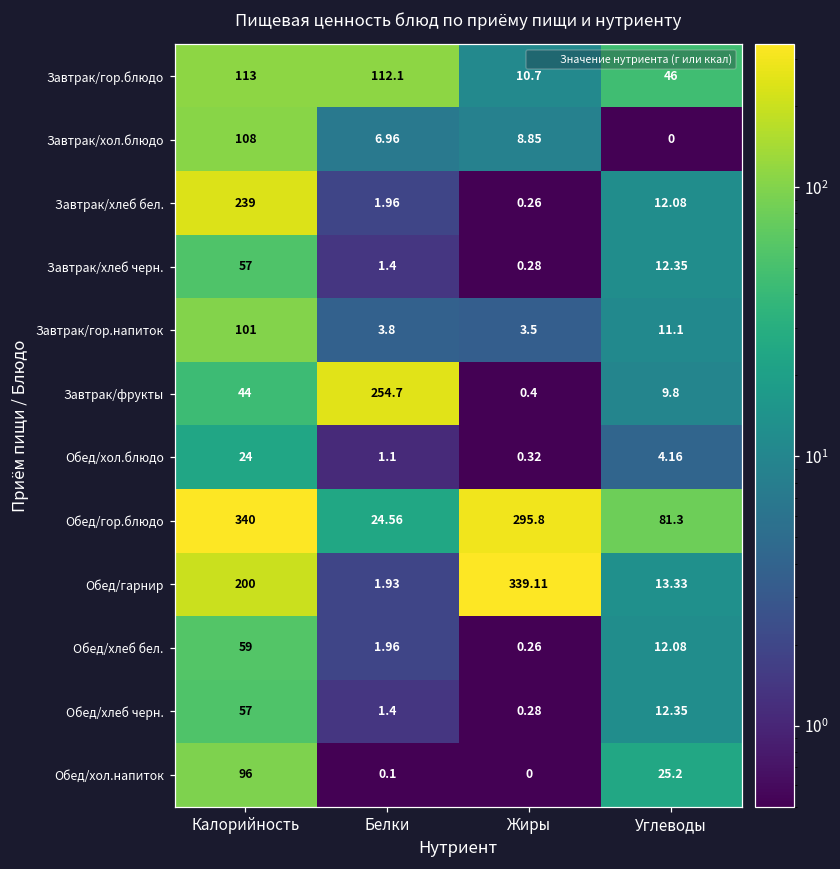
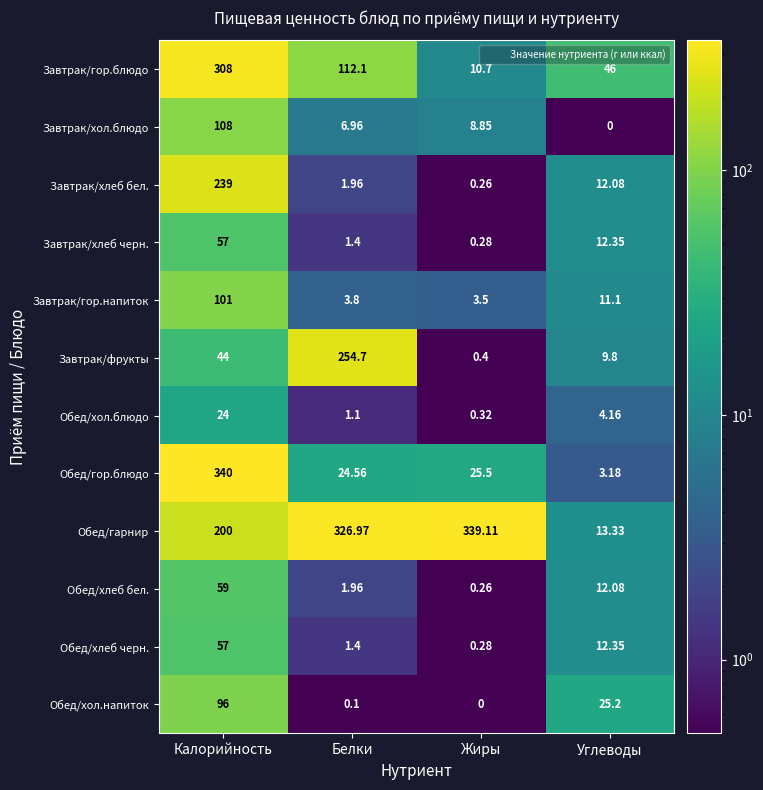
  {
    "Завтрак/гор.блюдо": {
-     "Калорийность": 113,
+     "Калорийность": 308,
      "Белки": 112.1
    },
    "Завтрак/хол.блюдо": {
      "Калорийность": 108,
      "Белки": 6.96,
      "Жиры": 8.85,
      "Углеводы": 0
    },
    "Завтрак/хлеб бел.": {
      "Калорийность": 239,
      "Белки": 1.96,
      "Жиры": 0.26,
      "Углеводы": 12.08
    },
    "Завтрак/хлеб черн.": {
      "Калорийность": 57,
      "Белки": 1.4,
      "Жиры": 0.28,
      "Углеводы": 12.35
    },
    "Завтрак/гор.напиток": {
      "Калорийность": 101,
      "Белки": 3.8,
      "Жиры": 3.5,
      "Углеводы": 11.1
    },
    "Завтрак/фрукты": {
      "Калорийность": 44,
      "Белки": 254.7,
      "Жиры": 0.4,
      "Углеводы": 9.8
    },
    "Обед/хол.блюдо": {
      "Калорийность": 24,
      "Белки": 1.1,
      "Жиры": 0.32,
      "Углеводы": 4.16
    },
    "Обед/гор.блюдо": {
      "Калорийность": 340,
      "Белки": 24.56,
-     "Жиры": 295.8,
-     "Углеводы": 81.3
+     "Жиры": 25.5,
+     "Углеводы": 3.18
    },
    "Обед/гарнир": {
      "Калорийность": 200,
-     "Белки": 1.93,
+     "Белки": 326.97,
      "Жиры": 339.11,
      "Углеводы": 13.33
    },
    "Обед/хлеб бел.": {
      "Калорийность": 59,
      "Белки": 1.96,
      "Жиры": 0.26,
      "Углеводы": 12.08
    },
    "Обед/хлеб черн.": {
      "Калорийность": 57,
      "Белки": 1.4,
      "Жиры": 0.28,
      "Углеводы": 12.35
    },
    "Обед/хол.напиток": {
      "Калорийность": 96,
      "Белки": 0.1,
      "Жиры": 0,
      "Углеводы": 25.2
    }
  }
